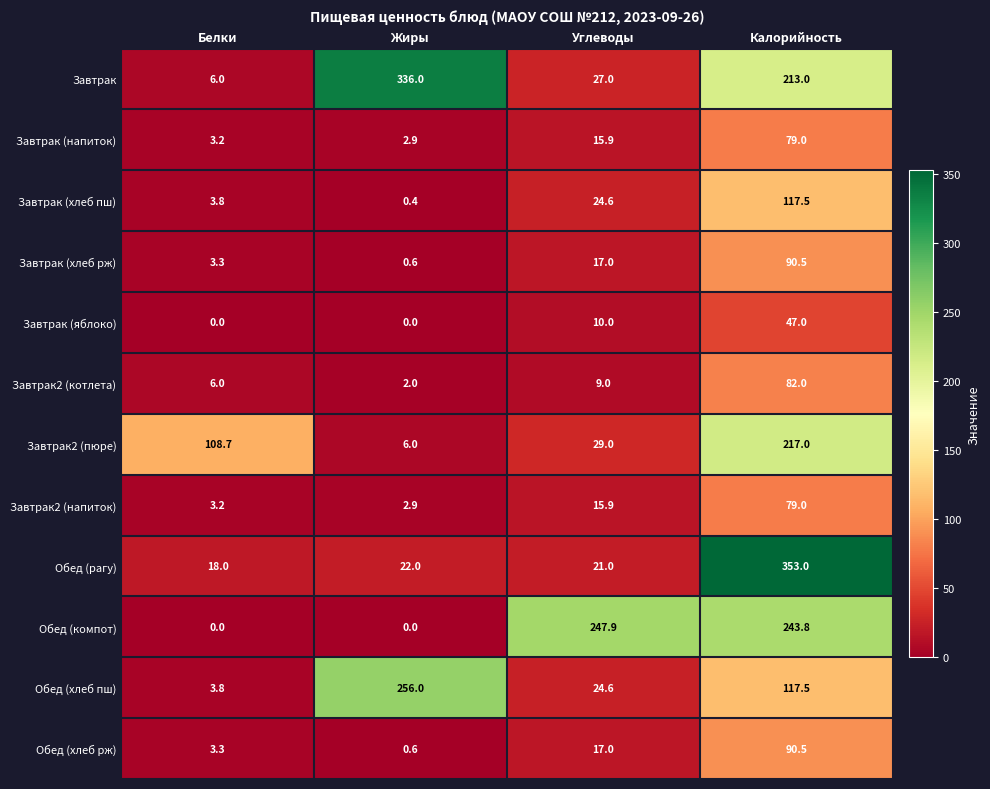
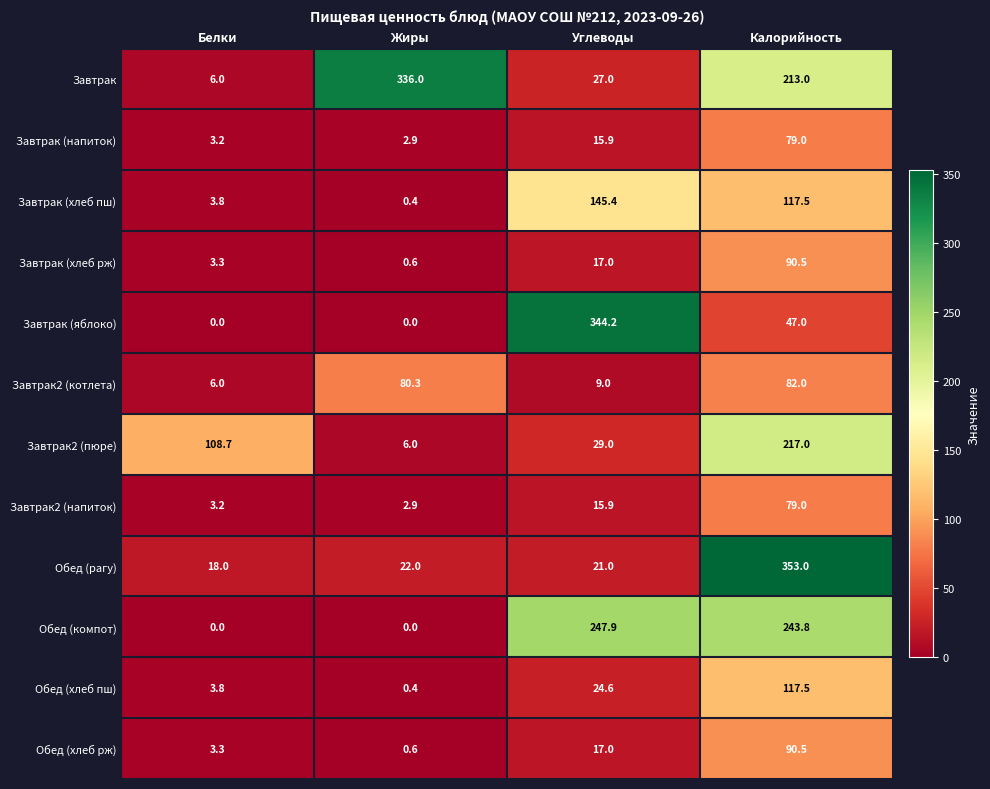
  {
    "Завтрак": {
      "Белки": 6.0,
      "Жиры": 336.0,
      "Углеводы": 27.0,
      "Калорийность": 213.0
    },
    "Завтрак (напиток)": {
      "Белки": 3.2,
      "Жиры": 2.9,
      "Углеводы": 15.9,
      "Калорийность": 79.0
    },
    "Завтрак (хлеб пш)": {
      "Белки": 3.8,
      "Жиры": 0.4,
-     "Углеводы": 24.6,
+     "Углеводы": 145.4,
      "Калорийность": 117.5
    },
    "Завтрак (хлеб рж)": {
      "Белки": 3.3,
      "Жиры": 0.6,
      "Углеводы": 17.0,
      "Калорийность": 90.5
    },
    "Завтрак (яблоко)": {
      "Белки": 0.0,
      "Жиры": 0.0,
-     "Углеводы": 10.0,
+     "Углеводы": 344.2,
      "Калорийность": 47.0
    },
    "Завтрак2 (котлета)": {
      "Белки": 6.0,
-     "Жиры": 2.0,
+     "Жиры": 80.3,
      "Углеводы": 9.0,
      "Калорийность": 82.0
    },
    "Завтрак2 (пюре)": {
      "Белки": 108.7,
      "Жиры": 6.0,
      "Углеводы": 29.0,
      "Калорийность": 217.0
    },
    "Завтрак2 (напиток)": {
      "Белки": 3.2,
      "Жиры": 2.9,
      "Углеводы": 15.9,
      "Калорийность": 79.0
    },
    "Обед (рагу)": {
      "Белки": 18.0,
      "Жиры": 22.0,
      "Углеводы": 21.0,
      "Калорийность": 353.0
    },
    "Обед (компот)": {
      "Белки": 0.0,
      "Жиры": 0.0,
      "Углеводы": 247.9,
      "Калорийность": 243.8
    },
    "Обед (хлеб пш)": {
      "Белки": 3.8,
-     "Жиры": 256.0,
+     "Жиры": 0.4,
      "Углеводы": 24.6,
      "Калорийность": 117.5
    },
    "Обед (хлеб рж)": {
      "Белки": 3.3,
      "Жиры": 0.6,
      "Углеводы": 17.0,
      "Калорийность": 90.5
    }
  }
